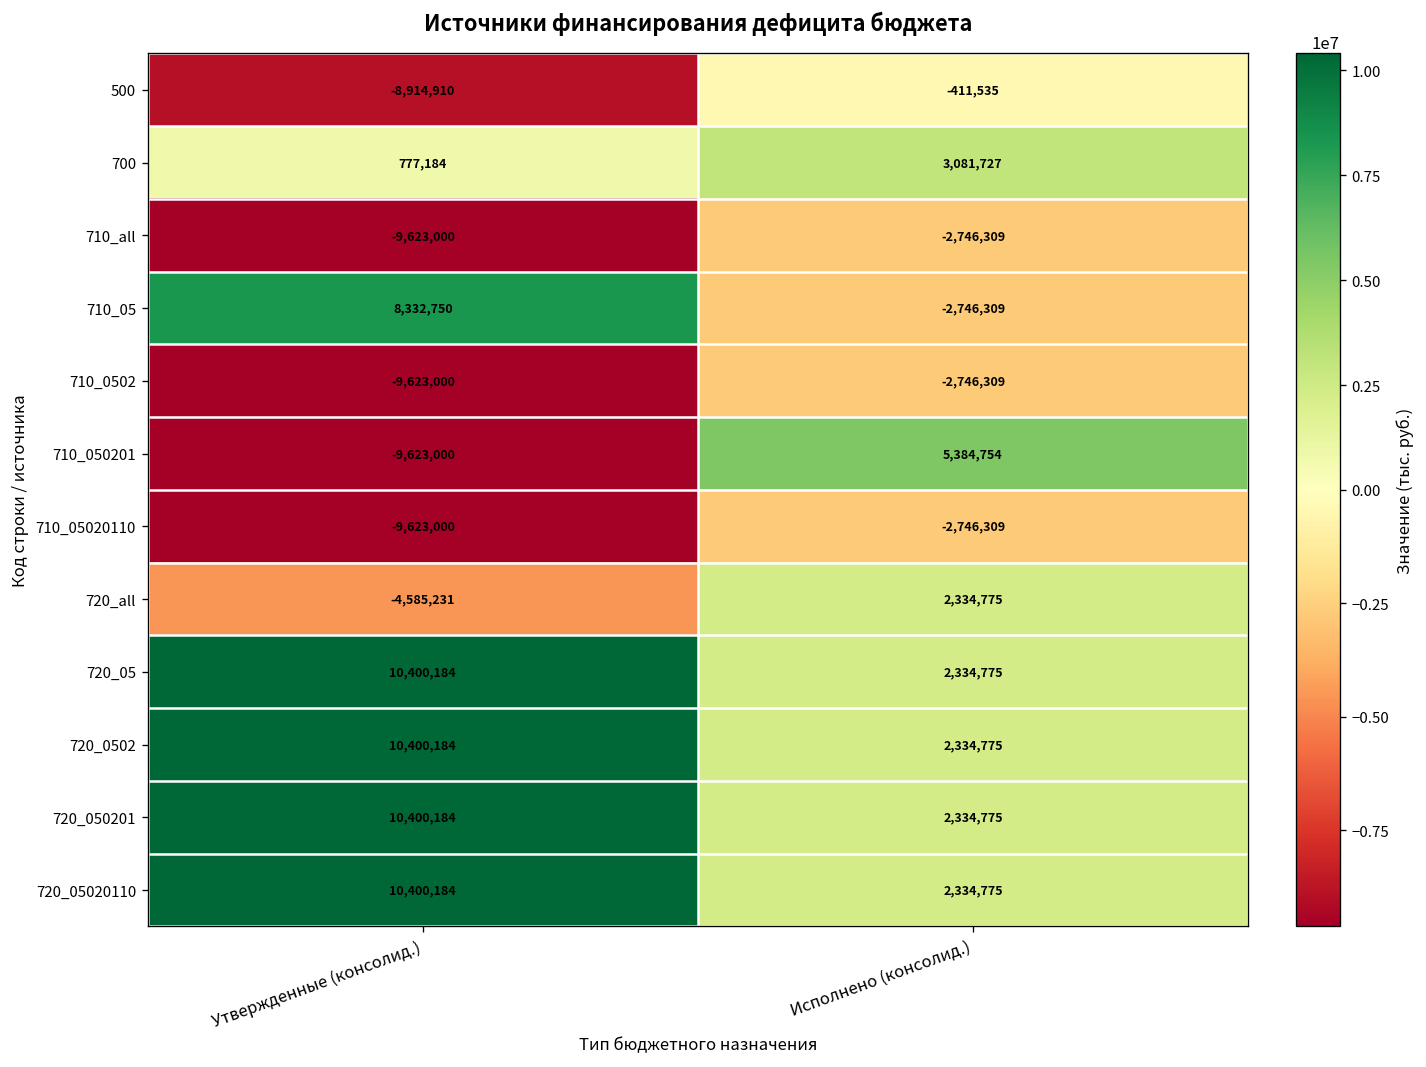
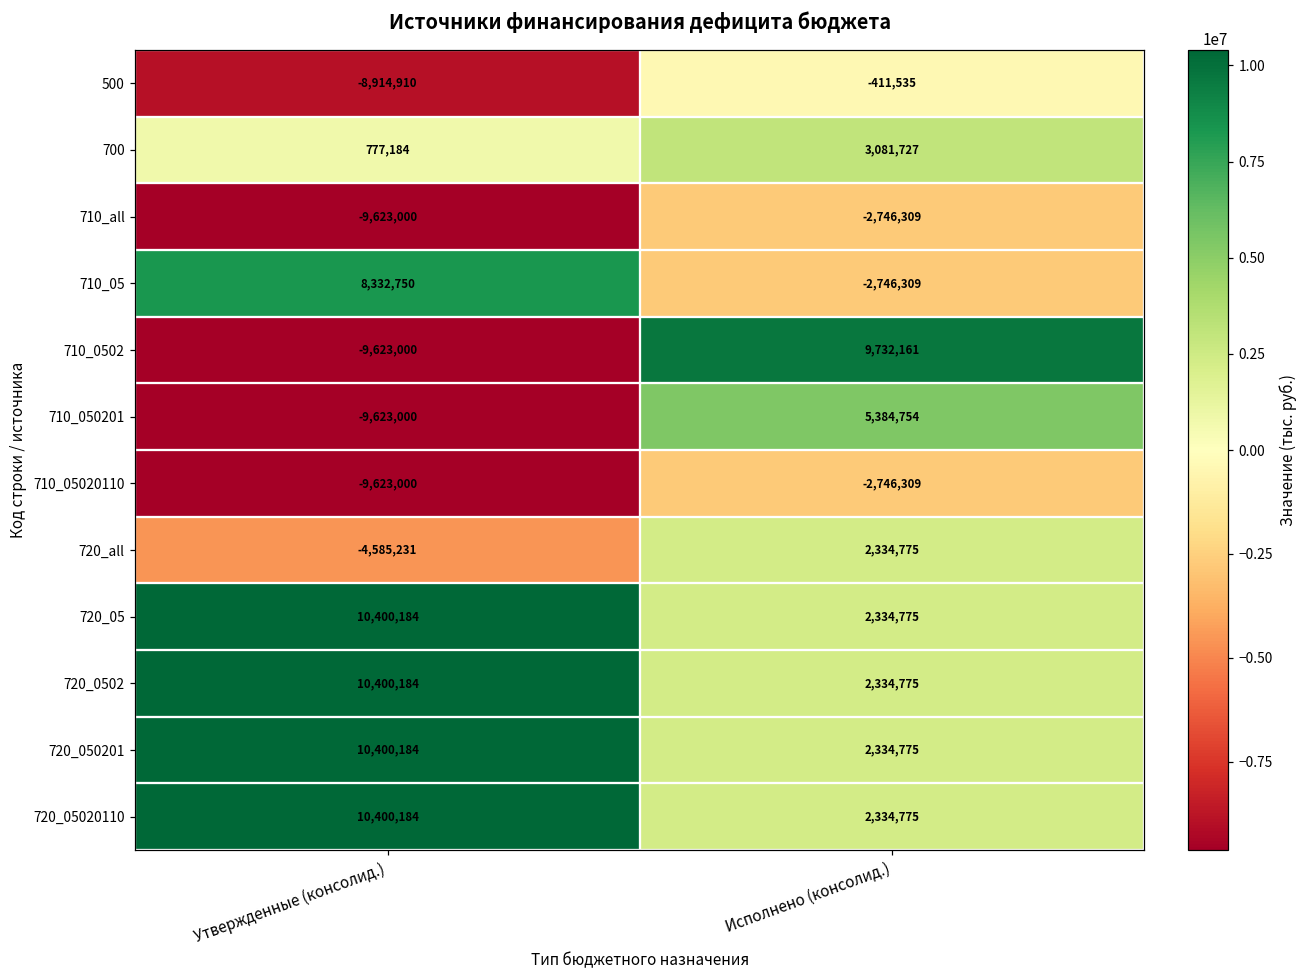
  {
    "500": {
      "Утвержденные (консолид.)": "-8,914,910",
      "Исполнено (консолид.)": "-411,535"
    },
    "700": {
      "Утвержденные (консолид.)": "777,184",
      "Исполнено (консолид.)": "3,081,727"
    },
    "710_all": {
      "Утвержденные (консолид.)": "-9,623,000",
      "Исполнено (консолид.)": "-2,746,309"
    },
    "710_05": {
      "Утвержденные (консолид.)": "8,332,750",
      "Исполнено (консолид.)": "-2,746,309"
    },
    "710_0502": {
      "Утвержденные (консолид.)": "-9,623,000",
-     "Исполнено (консолид.)": "-2,746,309"
+     "Исполнено (консолид.)": "9,732,161"
    },
    "710_050201": {
      "Утвержденные (консолид.)": "-9,623,000",
      "Исполнено (консолид.)": "5,384,754"
    },
    "710_05020110": {
      "Утвержденные (консолид.)": "-9,623,000",
      "Исполнено (консолид.)": "-2,746,309"
    },
    "720_all": {
      "Утвержденные (консолид.)": "-4,585,231",
      "Исполнено (консолид.)": "2,334,775"
    },
    "720_05": {
      "Утвержденные (консолид.)": "10,400,184",
      "Исполнено (консолид.)": "2,334,775"
    },
    "720_0502": {
      "Утвержденные (консолид.)": "10,400,184",
      "Исполнено (консолид.)": "2,334,775"
    },
    "720_050201": {
      "Утвержденные (консолид.)": "10,400,184",
      "Исполнено (консолид.)": "2,334,775"
    },
    "720_05020110": {
      "Утвержденные (консолид.)": "10,400,184",
      "Исполнено (консолид.)": "2,334,775"
    }
  }
